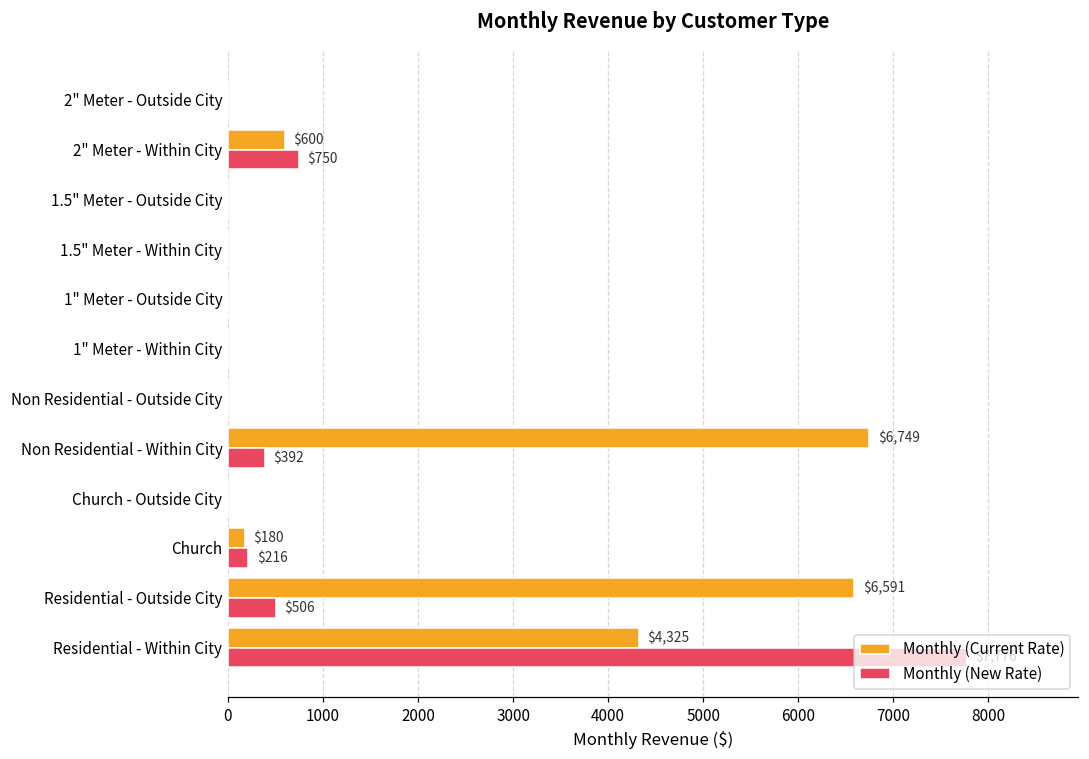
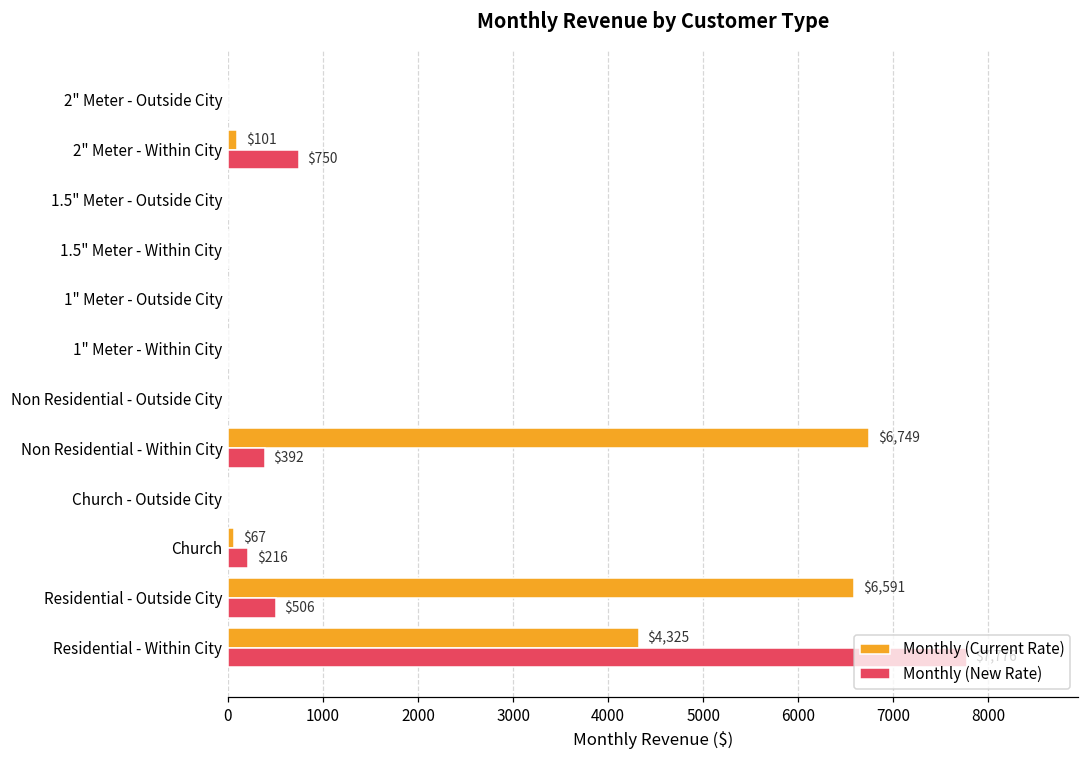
  {
    "Monthly (Current Rate)": {
-     "2\" Meter - Within City": "$600",
+     "2\" Meter - Within City": "$101",
      "Non Residential - Within City": "$6,749",
-     "Church": "$180",
+     "Church": "$67",
      "Residential - Outside City": "$6,591",
      "Residential - Within City": "$4,325"
    },
    "Monthly (New Rate)": {
      "2\" Meter - Within City": "$750",
      "Non Residential - Within City": "$392",
      "Church": "$216",
      "Residential - Outside City": "$506"
    }
  }
